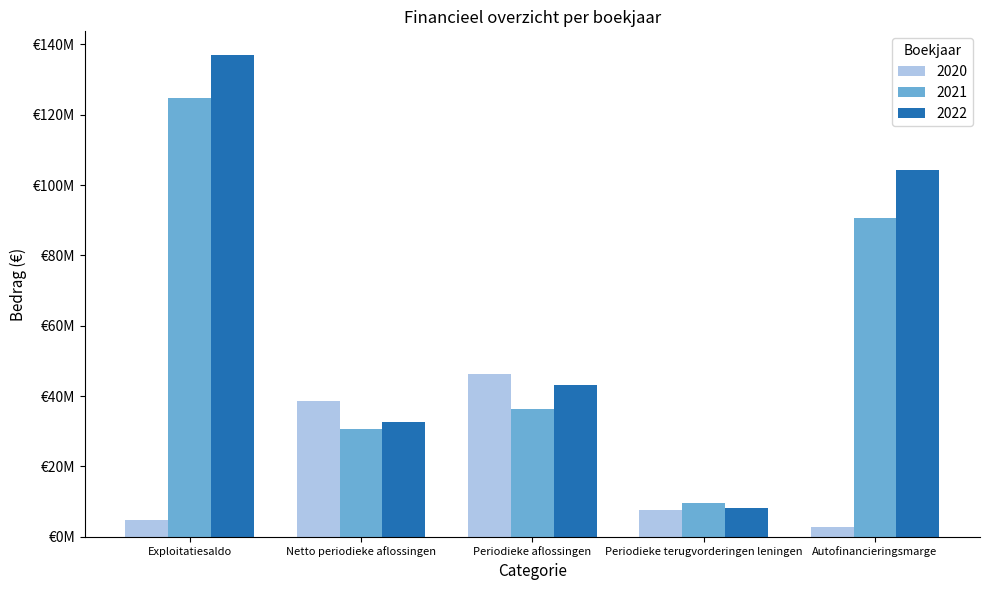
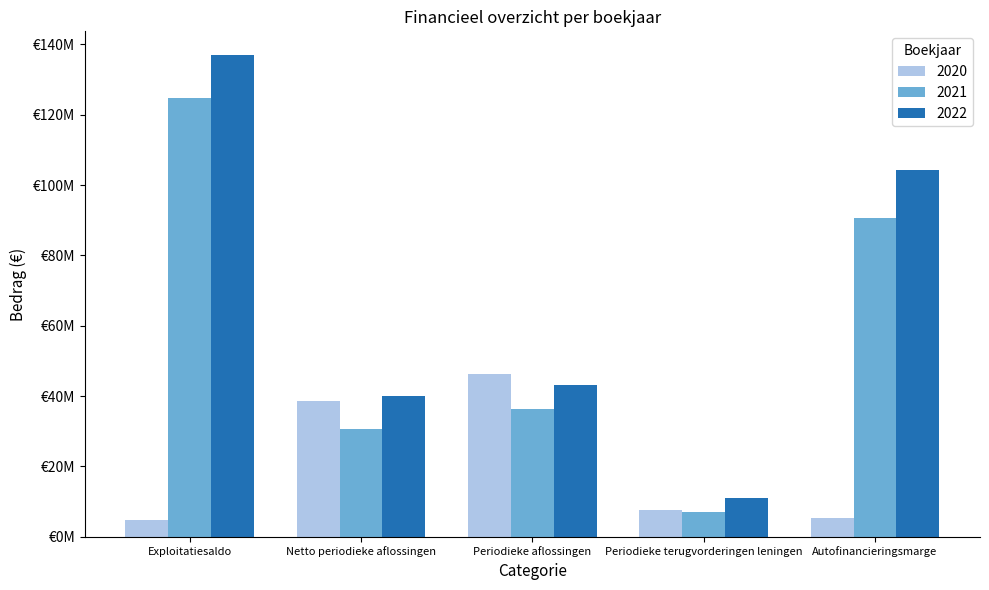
  {
    "2020": {
      "Exploitatiesaldo": "€5000000",
      "Netto periodieke aflossingen": "€39000000",
      "Periodieke aflossingen": "€46000000",
      "Periodieke terugvorderingen leningen": "€8000000",
-     "Autofinancieringsmarge": "€3000000"
+     "Autofinancieringsmarge": "€5000000"
    },
    "2021": {
      "Exploitatiesaldo": "€125000000",
      "Netto periodieke aflossingen": "€31000000",
      "Periodieke aflossingen": "€36000000",
-     "Periodieke terugvorderingen leningen": "€10000000",
+     "Periodieke terugvorderingen leningen": "€7000000",
      "Autofinancieringsmarge": "€91000000"
    },
    "2022": {
      "Exploitatiesaldo": "€137000000",
-     "Netto periodieke aflossingen": "€33000000",
+     "Netto periodieke aflossingen": "€40000000",
      "Periodieke aflossingen": "€43000000",
-     "Periodieke terugvorderingen leningen": "€8000000",
+     "Periodieke terugvorderingen leningen": "€11000000",
      "Autofinancieringsmarge": "€104000000"
    }
  }
